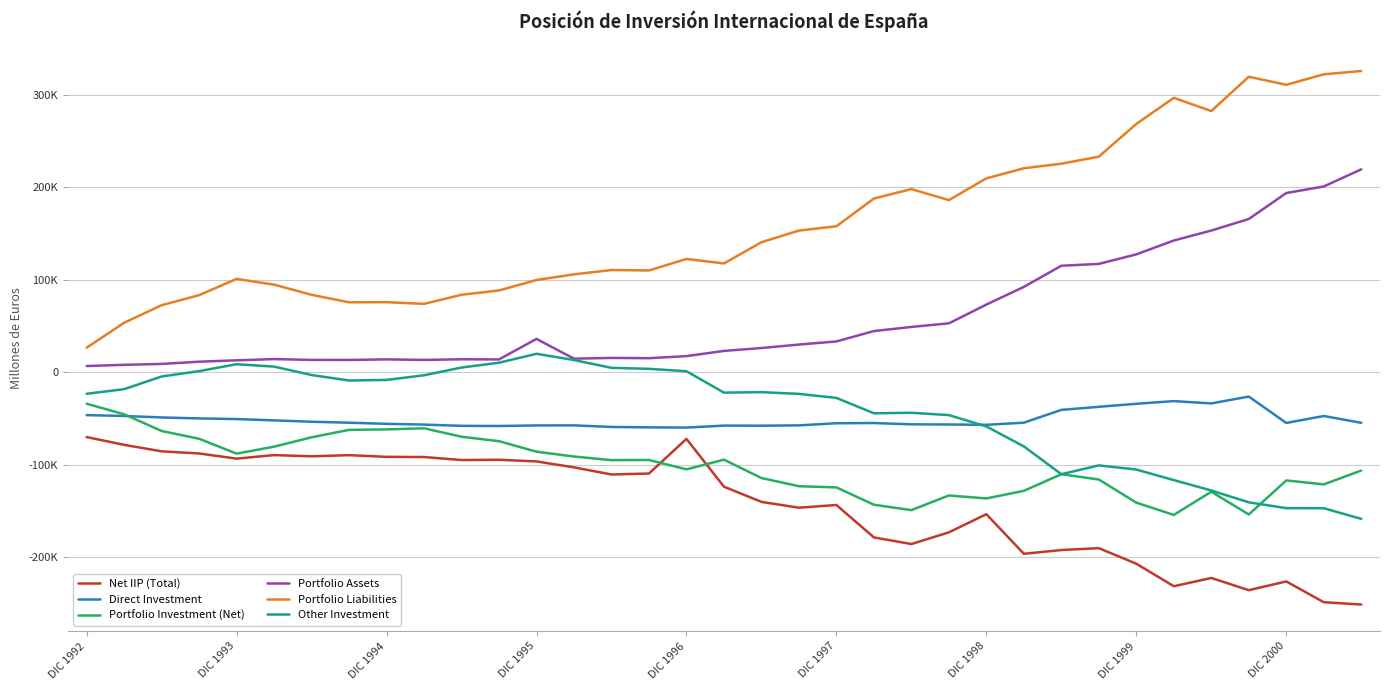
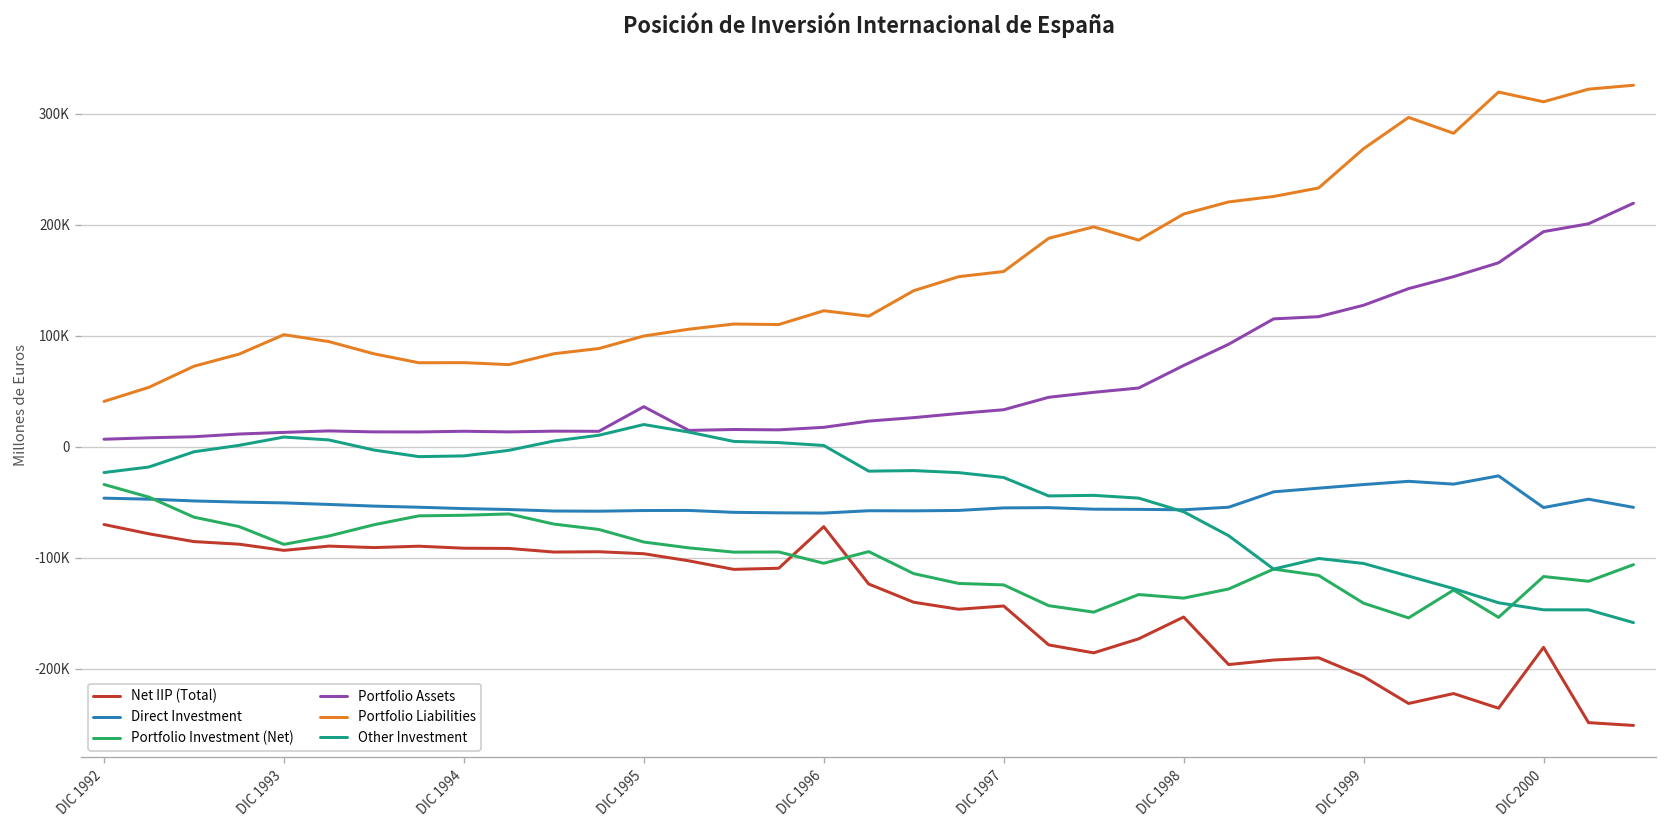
  {
    "Net IIP (Total)": {
      "DIC 1992": -70000,
      "DIC 1993": -90000,
      "DIC 1994": -90000,
      "DIC 1995": -100000,
      "DIC 1996": -70000,
      "DIC 1997": -140000,
      "DIC 1998": -150000,
      "DIC 1999": -210000,
-     "DIC 2000": -230000
+     "DIC 2000": -180000
    },
    "Direct Investment": {
      "DIC 1992": -50000,
      "DIC 1993": -50000,
      "DIC 1994": -60000,
      "DIC 1995": -60000,
      "DIC 1996": -60000,
      "DIC 1997": -60000,
      "DIC 1999": -30000,
      "DIC 2000": -50000
    },
    "Portfolio Assets": {
      "DIC 1992": 10000,
      "DIC 1993": 10000,
      "DIC 1994": 10000,
      "DIC 1995": 40000,
      "DIC 1996": 20000,
      "DIC 1997": 30000,
      "DIC 1998": 70000,
      "DIC 1999": 130000,
      "DIC 2000": 190000
    },
    "Portfolio Liabilities": {
-     "DIC 1992": 30000,
+     "DIC 1992": 40000,
      "DIC 1993": 100000,
      "DIC 1994": 80000,
      "DIC 1995": 100000,
      "DIC 1996": 120000,
      "DIC 1997": 160000,
      "DIC 1998": 210000,
      "DIC 1999": 270000,
      "DIC 2000": 310000
    }
  }
